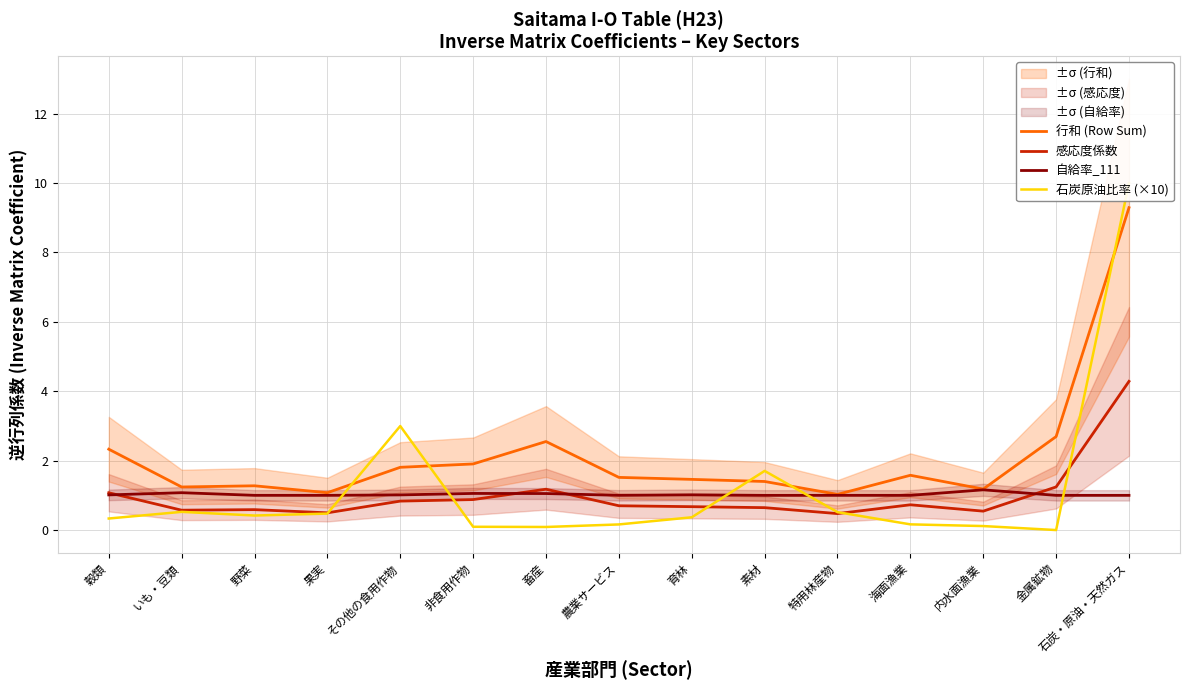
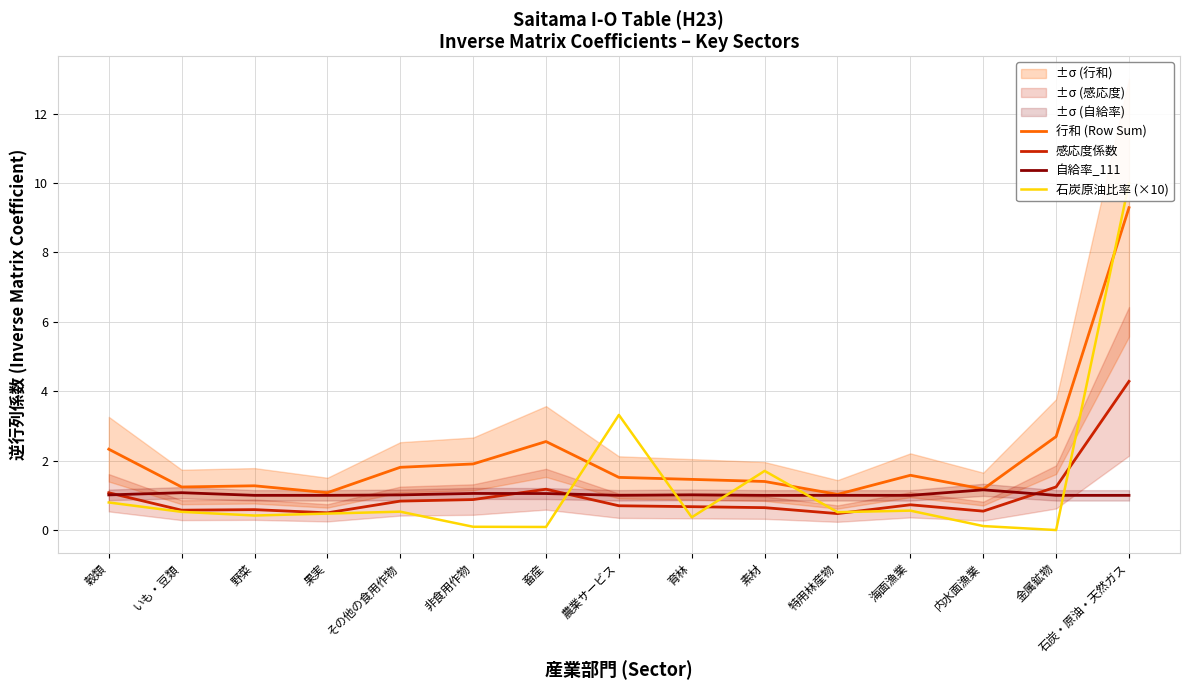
  {
    "石炭原油比率 (×10)": {
-     "穀類": 0.3,
+     "穀類": 0.8,
      "野菜": 0.4,
-     "その他の食用作物": 3.0,
+     "その他の食用作物": 0.5,
      "非食用作物": 0.1,
      "畜産": 0.1,
-     "農業サービス": 0.2,
+     "農業サービス": 3.3,
      "育林": 0.4,
      "素材": 1.7,
-     "海面漁業": 0.2,
+     "海面漁業": 0.6,
      "内水面漁業": 0.1,
      "金属鉱物": 0.0
    }
  }
